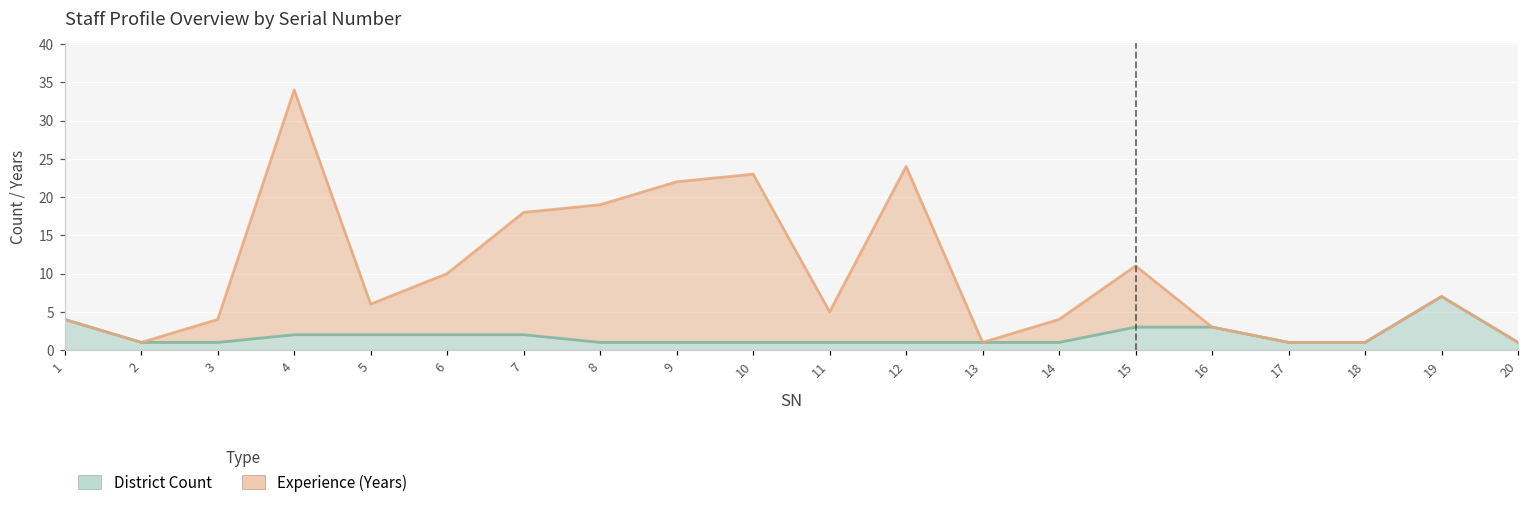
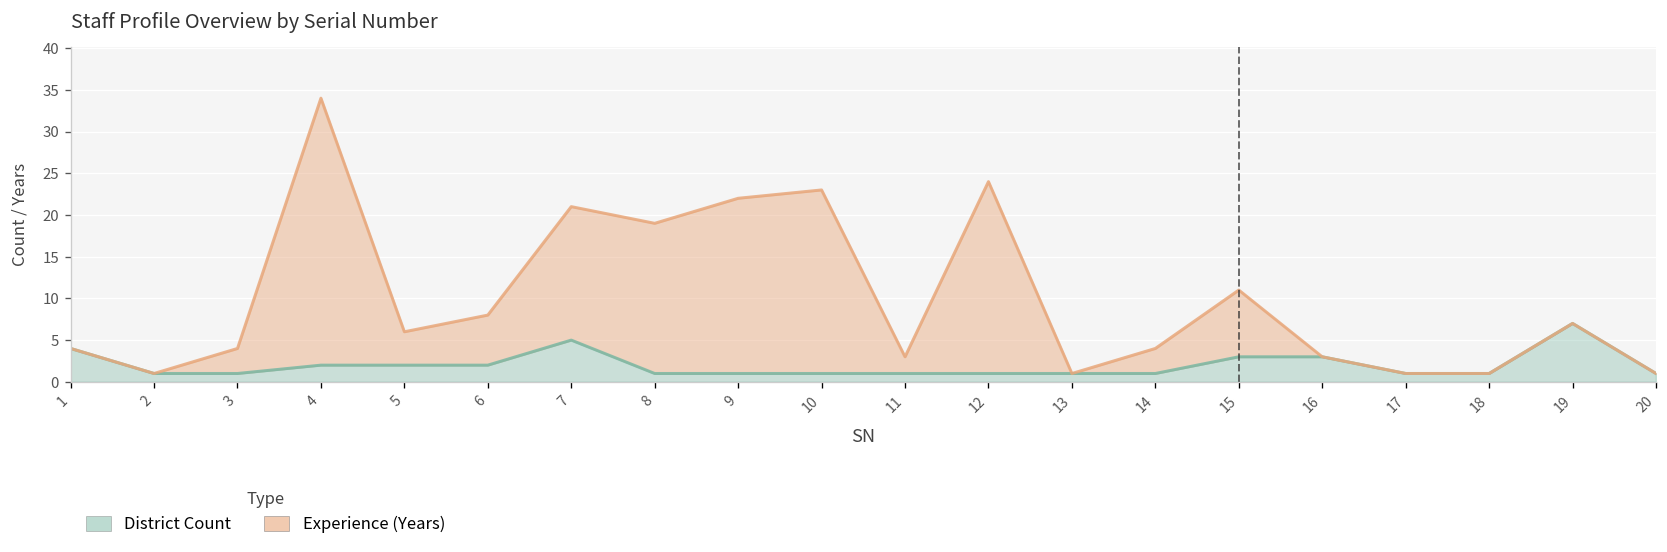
  {
    "District Count": {
      "3": 1,
      "4": 2,
      "5": 2,
      "6": 2,
-     "7": 2,
+     "7": 5,
      "8": 1,
      "9": 1,
      "10": 1,
      "11": 1,
      "12": 1,
      "14": 1,
      "15": 3
    },
    "Experience (Years)": {
      "3": 3,
      "4": 32,
      "5": 4,
-     "6": 8,
+     "6": 6,
      "7": 16,
      "8": 18,
      "9": 21,
      "10": 22,
-     "11": 4,
+     "11": 2,
      "12": 23,
      "14": 3,
      "15": 8
    }
  }
